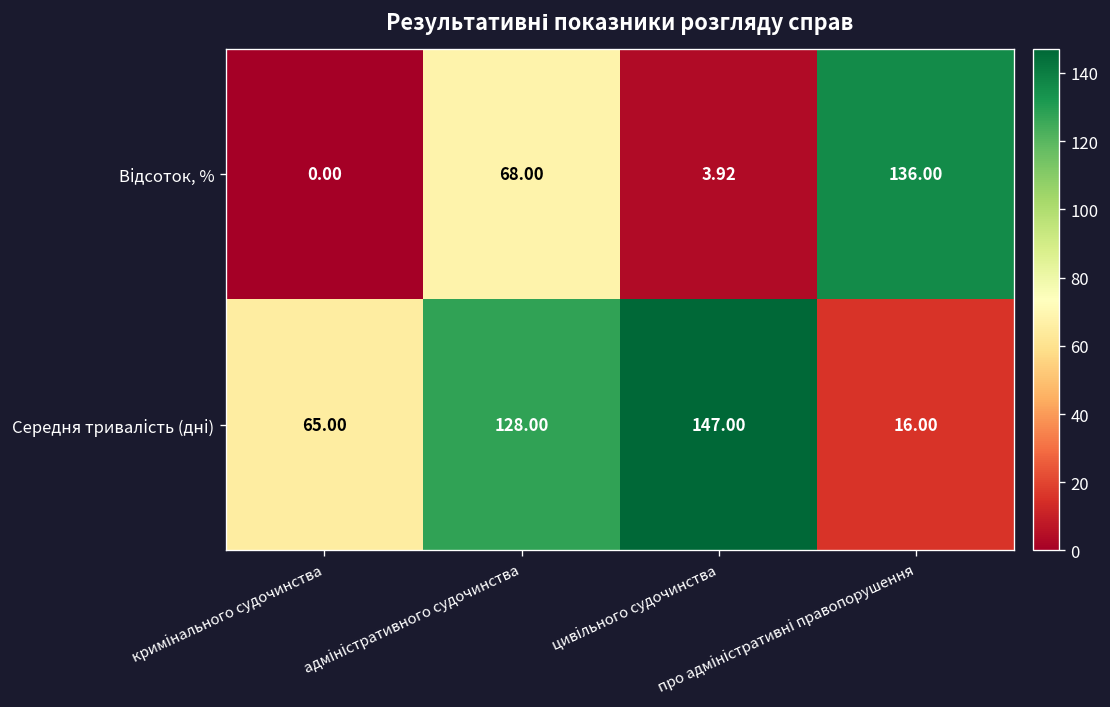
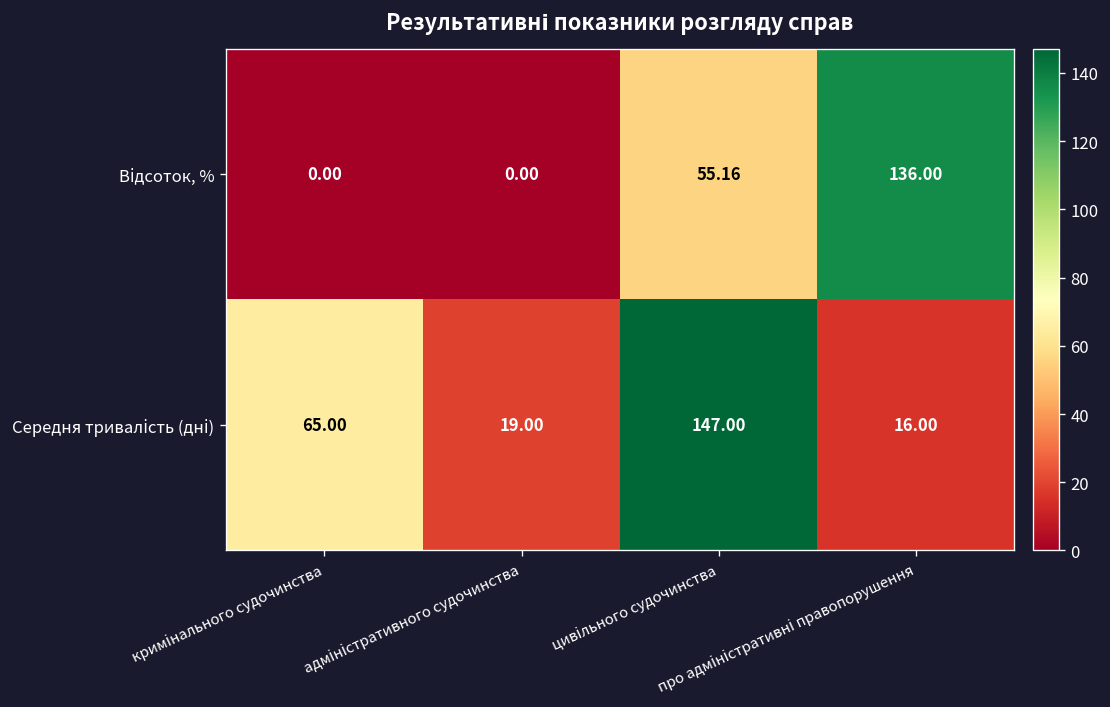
  {
    "Відсоток, %": {
      "кримінального судочинства": 0.00,
-     "адміністративного судочинства": 68.00,
-     "цивільного судочинства": 3.92,
+     "адміністративного судочинства": 0.00,
+     "цивільного судочинства": 55.16,
      "про адміністративні правопорушення": 136.00
    },
    "Середня тривалість (дні)": {
      "кримінального судочинства": 65.00,
-     "адміністративного судочинства": 128.00,
+     "адміністративного судочинства": 19.00,
      "цивільного судочинства": 147.00,
      "про адміністративні правопорушення": 16.00
    }
  }
